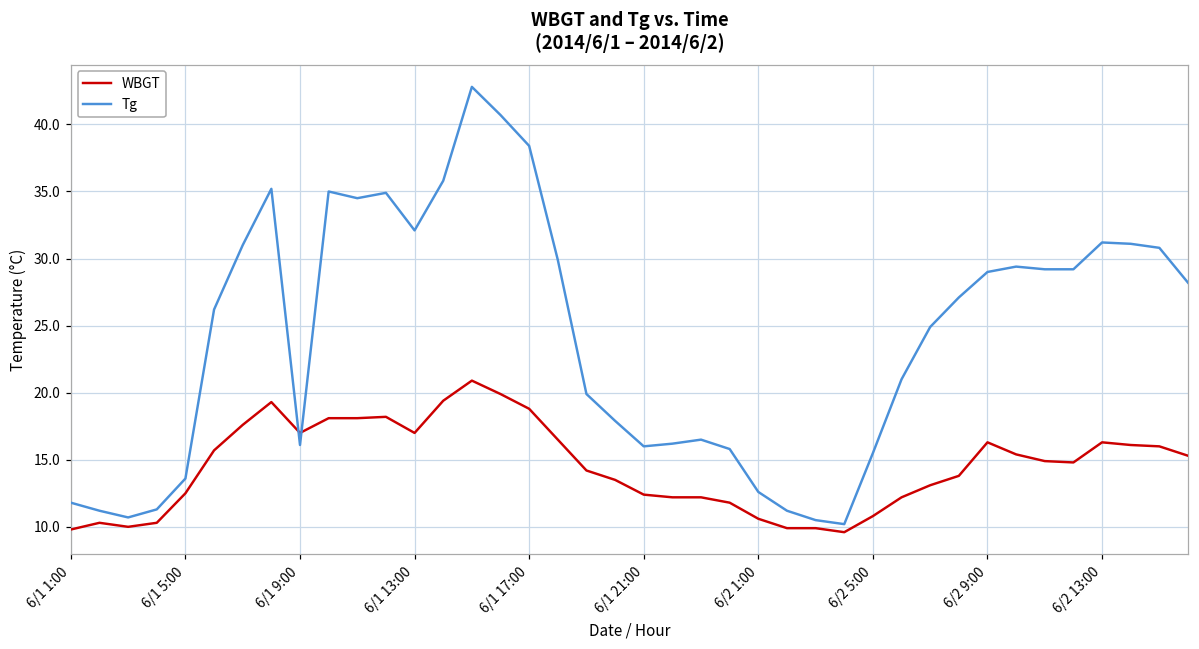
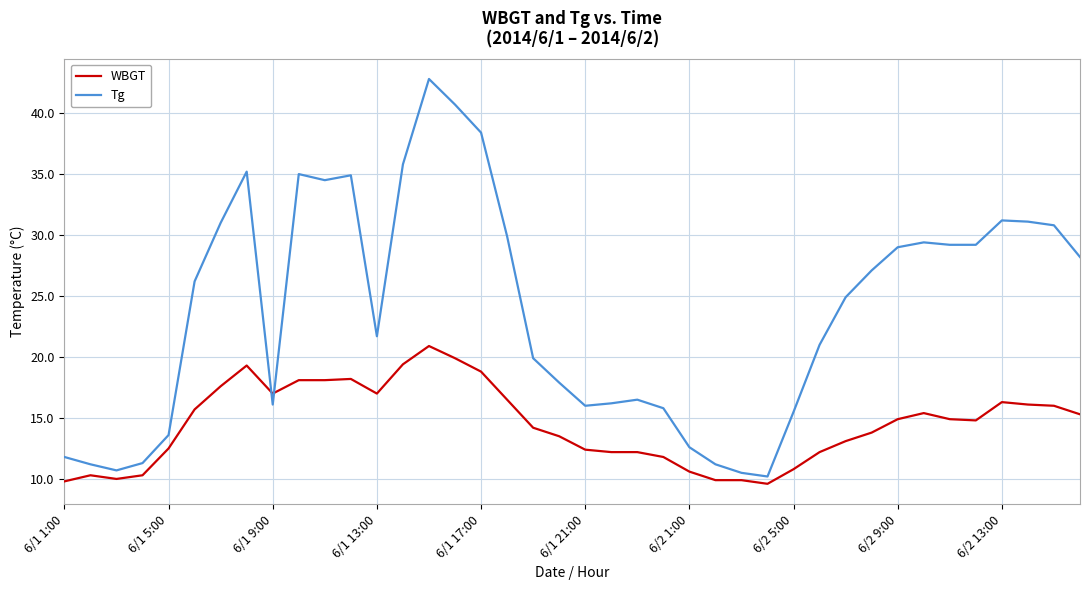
  {
    "WBGT": {
      "6/1 1:00": 9.8,
      "6/1 5:00": 12.5,
      "6/1 9:00": 17.0,
      "6/1 13:00": 17.0,
      "6/1 17:00": 18.8,
      "6/1 21:00": 12.4,
      "6/2 1:00": 10.6,
      "6/2 5:00": 10.8,
-     "6/2 9:00": 16.3,
+     "6/2 9:00": 14.9,
      "6/2 13:00": 16.3
    },
    "Tg": {
      "6/1 1:00": 11.8,
      "6/1 5:00": 13.6,
      "6/1 9:00": 16.1,
-     "6/1 13:00": 32.1,
+     "6/1 13:00": 21.7,
      "6/1 17:00": 38.4,
      "6/1 21:00": 16.0,
      "6/2 1:00": 12.6,
      "6/2 5:00": 15.5,
      "6/2 9:00": 29.0,
      "6/2 13:00": 31.2
    }
  }
